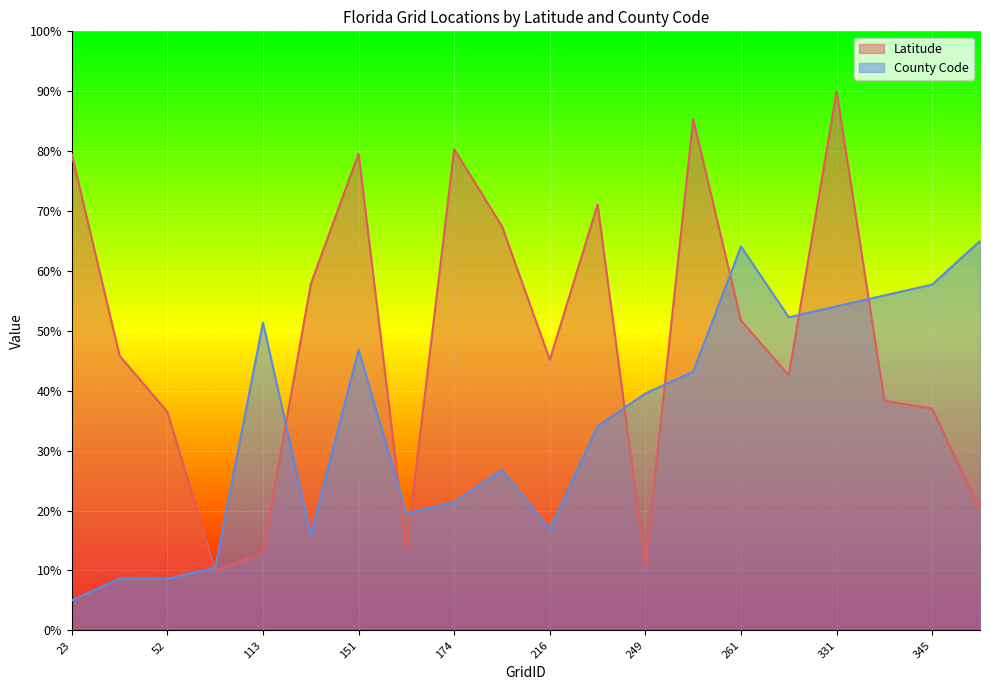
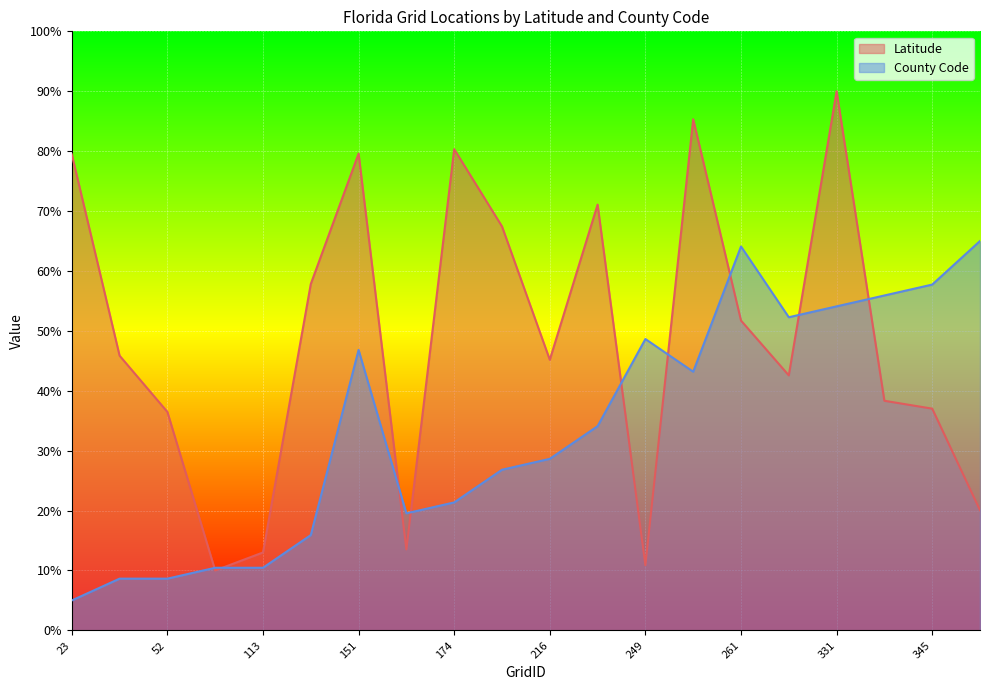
  {
    "Latitude": {
      "23": "79%",
      "52": "36%",
      "113": "13%",
      "151": "80%",
      "174": "80%",
      "216": "45%",
      "249": "11%",
      "261": "52%",
      "331": "90%",
      "345": "37%"
    },
    "County Code": {
      "23": "5%",
      "52": "9%",
-     "113": "51%",
+     "113": "10%",
      "151": "47%",
      "174": "21%",
-     "216": "17%",
-     "249": "40%",
+     "216": "29%",
+     "249": "49%",
      "261": "64%",
      "331": "54%",
      "345": "58%"
    }
  }
